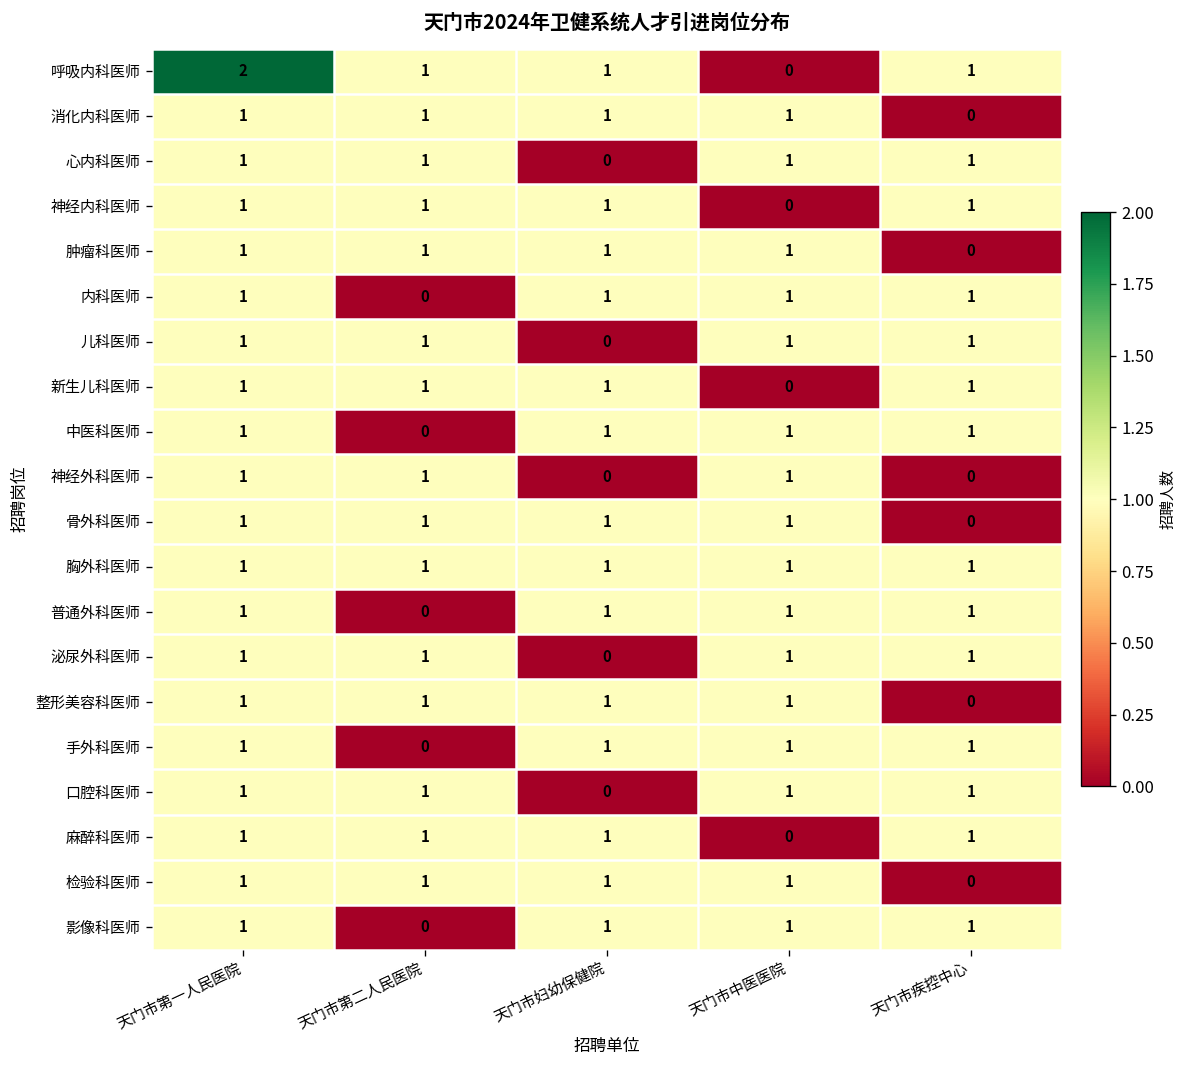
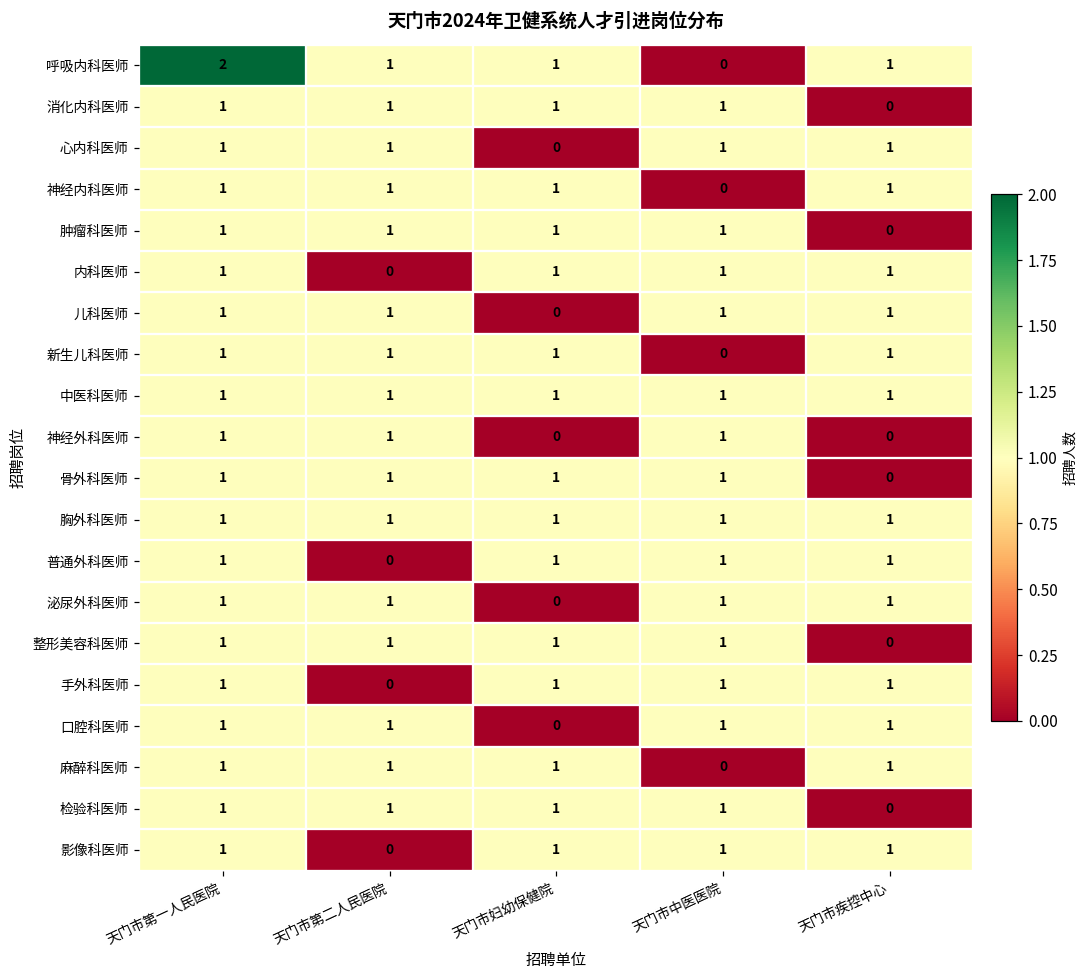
  {
    "呼吸内科医师": {
      "天门市第一人民医院": 2,
      "天门市第二人民医院": 1,
      "天门市妇幼保健院": 1,
      "天门市中医医院": 0,
      "天门市疾控中心": 1
    },
    "消化内科医师": {
      "天门市第一人民医院": 1,
      "天门市第二人民医院": 1,
      "天门市妇幼保健院": 1,
      "天门市中医医院": 1,
      "天门市疾控中心": 0
    },
    "心内科医师": {
      "天门市第一人民医院": 1,
      "天门市第二人民医院": 1,
      "天门市妇幼保健院": 0,
      "天门市中医医院": 1,
      "天门市疾控中心": 1
    },
    "神经内科医师": {
      "天门市第一人民医院": 1,
      "天门市第二人民医院": 1,
      "天门市妇幼保健院": 1,
      "天门市中医医院": 0,
      "天门市疾控中心": 1
    },
    "肿瘤科医师": {
      "天门市第一人民医院": 1,
      "天门市第二人民医院": 1,
      "天门市妇幼保健院": 1,
      "天门市中医医院": 1,
      "天门市疾控中心": 0
    },
    "内科医师": {
      "天门市第一人民医院": 1,
      "天门市第二人民医院": 0,
      "天门市妇幼保健院": 1,
      "天门市中医医院": 1,
      "天门市疾控中心": 1
    },
    "儿科医师": {
      "天门市第一人民医院": 1,
      "天门市第二人民医院": 1,
      "天门市妇幼保健院": 0,
      "天门市中医医院": 1,
      "天门市疾控中心": 1
    },
    "新生儿科医师": {
      "天门市第一人民医院": 1,
      "天门市第二人民医院": 1,
      "天门市妇幼保健院": 1,
      "天门市中医医院": 0,
      "天门市疾控中心": 1
    },
    "中医科医师": {
      "天门市第一人民医院": 1,
-     "天门市第二人民医院": 0,
+     "天门市第二人民医院": 1,
      "天门市妇幼保健院": 1,
      "天门市中医医院": 1,
      "天门市疾控中心": 1
    },
    "神经外科医师": {
      "天门市第一人民医院": 1,
      "天门市第二人民医院": 1,
      "天门市妇幼保健院": 0,
      "天门市中医医院": 1,
      "天门市疾控中心": 0
    },
    "骨外科医师": {
      "天门市第一人民医院": 1,
      "天门市第二人民医院": 1,
      "天门市妇幼保健院": 1,
      "天门市中医医院": 1,
      "天门市疾控中心": 0
    },
    "胸外科医师": {
      "天门市第一人民医院": 1,
      "天门市第二人民医院": 1,
      "天门市妇幼保健院": 1,
      "天门市中医医院": 1,
      "天门市疾控中心": 1
    },
    "普通外科医师": {
      "天门市第一人民医院": 1,
      "天门市第二人民医院": 0,
      "天门市妇幼保健院": 1,
      "天门市中医医院": 1,
      "天门市疾控中心": 1
    },
    "泌尿外科医师": {
      "天门市第一人民医院": 1,
      "天门市第二人民医院": 1,
      "天门市妇幼保健院": 0,
      "天门市中医医院": 1,
      "天门市疾控中心": 1
    },
    "整形美容科医师": {
      "天门市第一人民医院": 1,
      "天门市第二人民医院": 1,
      "天门市妇幼保健院": 1,
      "天门市中医医院": 1,
      "天门市疾控中心": 0
    },
    "手外科医师": {
      "天门市第一人民医院": 1,
      "天门市第二人民医院": 0,
      "天门市妇幼保健院": 1,
      "天门市中医医院": 1,
      "天门市疾控中心": 1
    },
    "口腔科医师": {
      "天门市第一人民医院": 1,
      "天门市第二人民医院": 1,
      "天门市妇幼保健院": 0,
      "天门市中医医院": 1,
      "天门市疾控中心": 1
    },
    "麻醉科医师": {
      "天门市第一人民医院": 1,
      "天门市第二人民医院": 1,
      "天门市妇幼保健院": 1,
      "天门市中医医院": 0,
      "天门市疾控中心": 1
    },
    "检验科医师": {
      "天门市第一人民医院": 1,
      "天门市第二人民医院": 1,
      "天门市妇幼保健院": 1,
      "天门市中医医院": 1,
      "天门市疾控中心": 0
    },
    "影像科医师": {
      "天门市第一人民医院": 1,
      "天门市第二人民医院": 0,
      "天门市妇幼保健院": 1,
      "天门市中医医院": 1,
      "天门市疾控中心": 1
    }
  }
